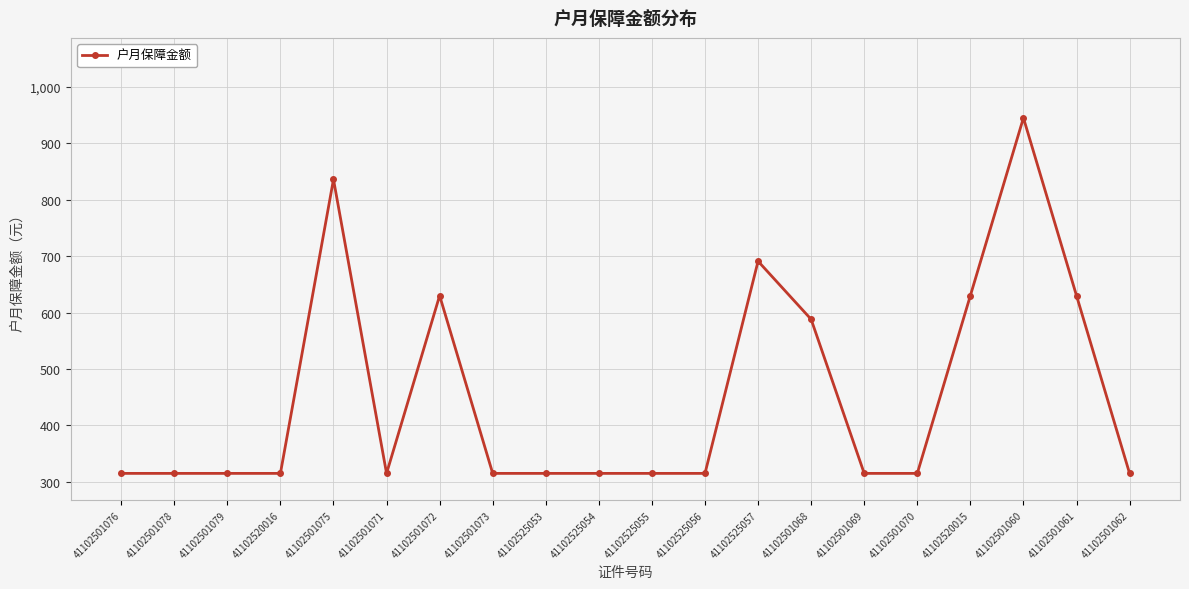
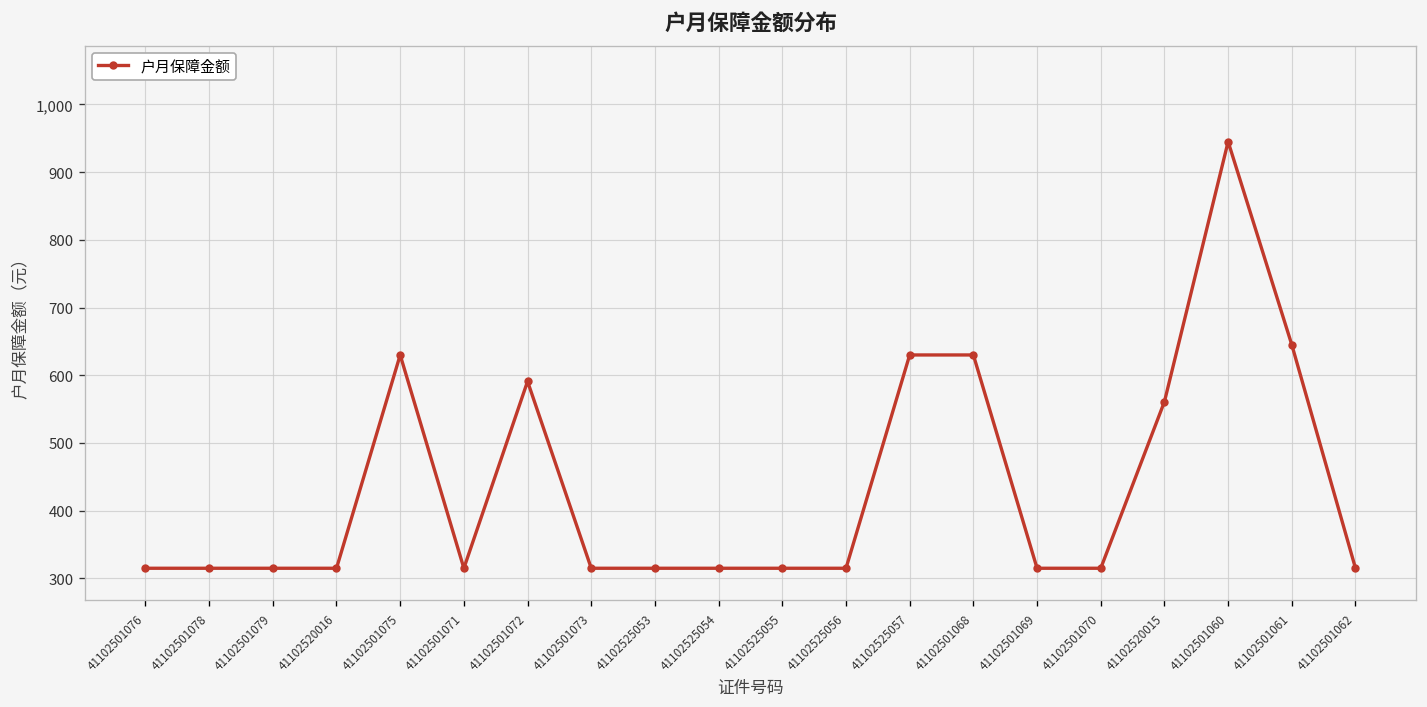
  {
    "41102501076": 320,
    "41102501078": 320,
    "41102501079": 320,
    "41102520016": 320,
-   "41102501075": 840,
+   "41102501075": 630,
    "41102501071": 320,
-   "41102501072": 630,
+   "41102501072": 590,
    "41102501073": 320,
    "41102525053": 320,
    "41102525054": 320,
    "41102525055": 320,
    "41102525056": 320,
-   "41102525057": 690,
-   "41102501068": 590,
+   "41102525057": 630,
+   "41102501068": 630,
    "41102501069": 320,
    "41102501070": 320,
-   "41102520015": 630,
+   "41102520015": 560,
    "41102501060": 950,
-   "41102501061": 630,
+   "41102501061": 650,
    "41102501062": 320
  }
